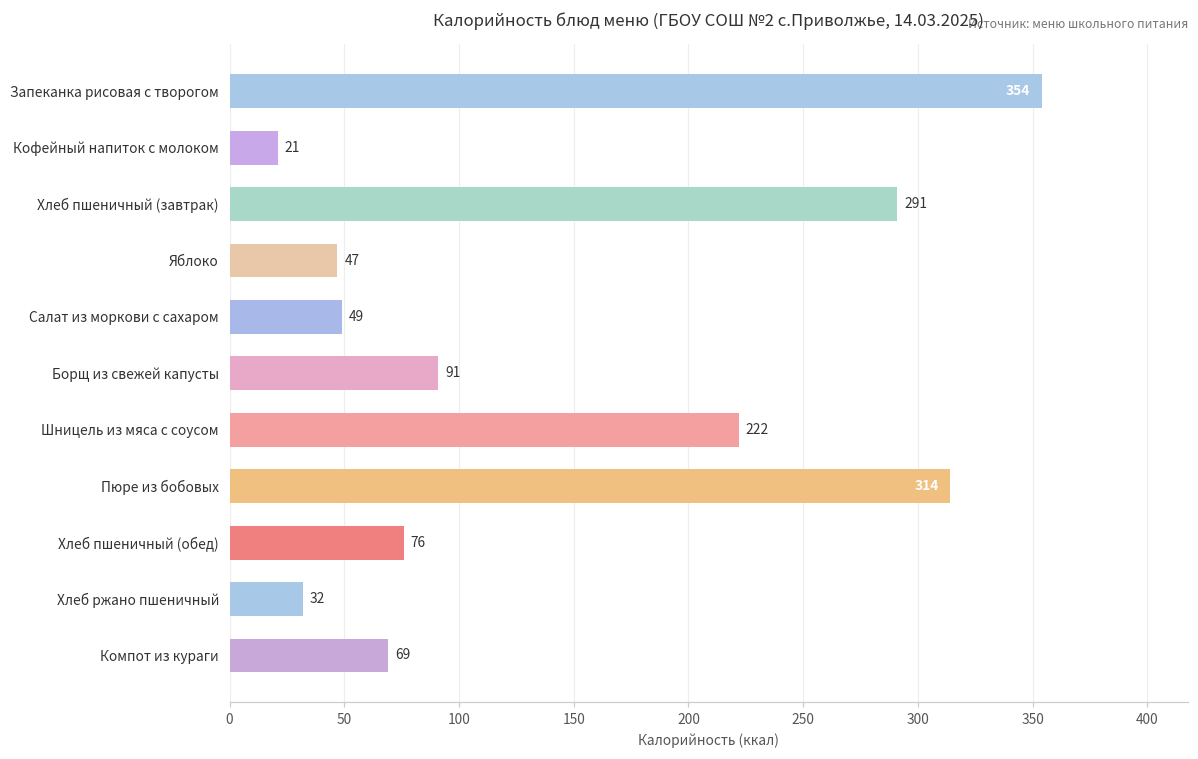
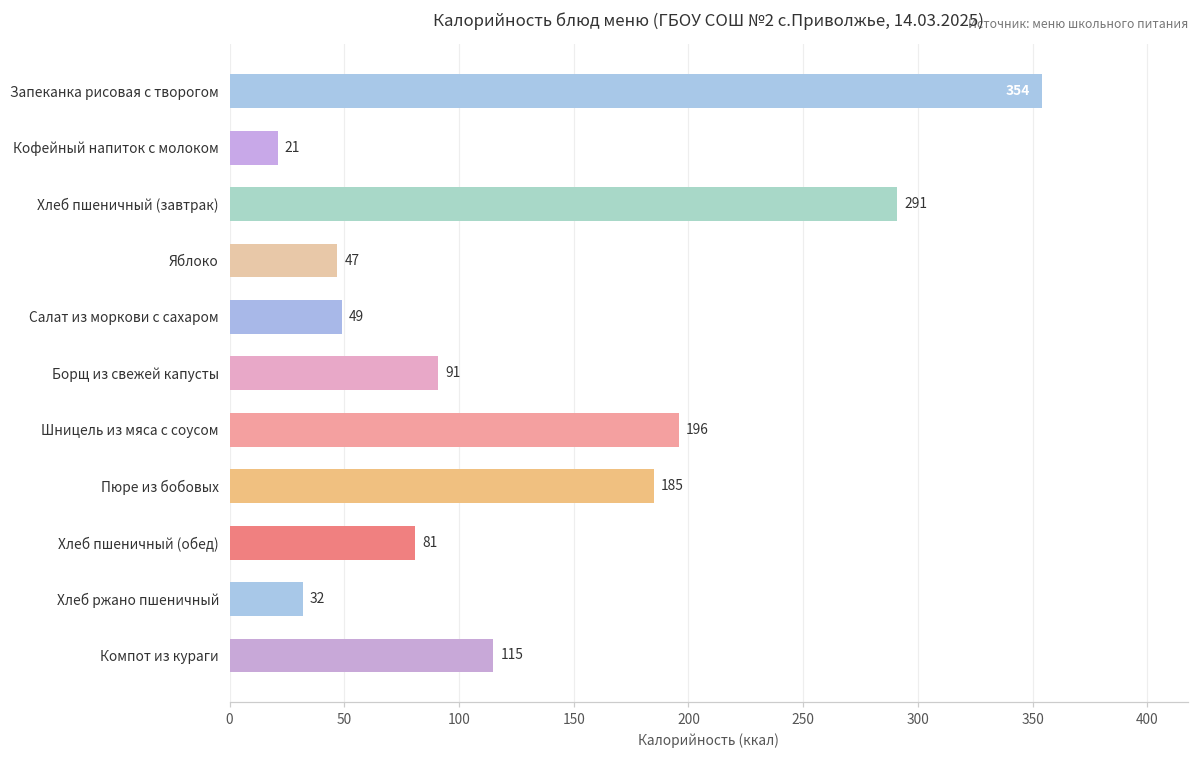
  {
    "Запеканка рисовая с творогом": 354,
    "Кофейный напиток с молоком": 21,
    "Хлеб пшеничный (завтрак)": 291,
    "Яблоко": 47,
    "Салат из моркови с сахаром": 49,
    "Борщ из свежей капусты": 91,
-   "Шницель из мяса с соусом": 222,
-   "Пюре из бобовых": 314,
-   "Хлеб пшеничный (обед)": 76,
+   "Шницель из мяса с соусом": 196,
+   "Пюре из бобовых": 185,
+   "Хлеб пшеничный (обед)": 81,
    "Хлеб ржано пшеничный": 32,
-   "Компот из кураги": 69
+   "Компот из кураги": 115
  }
